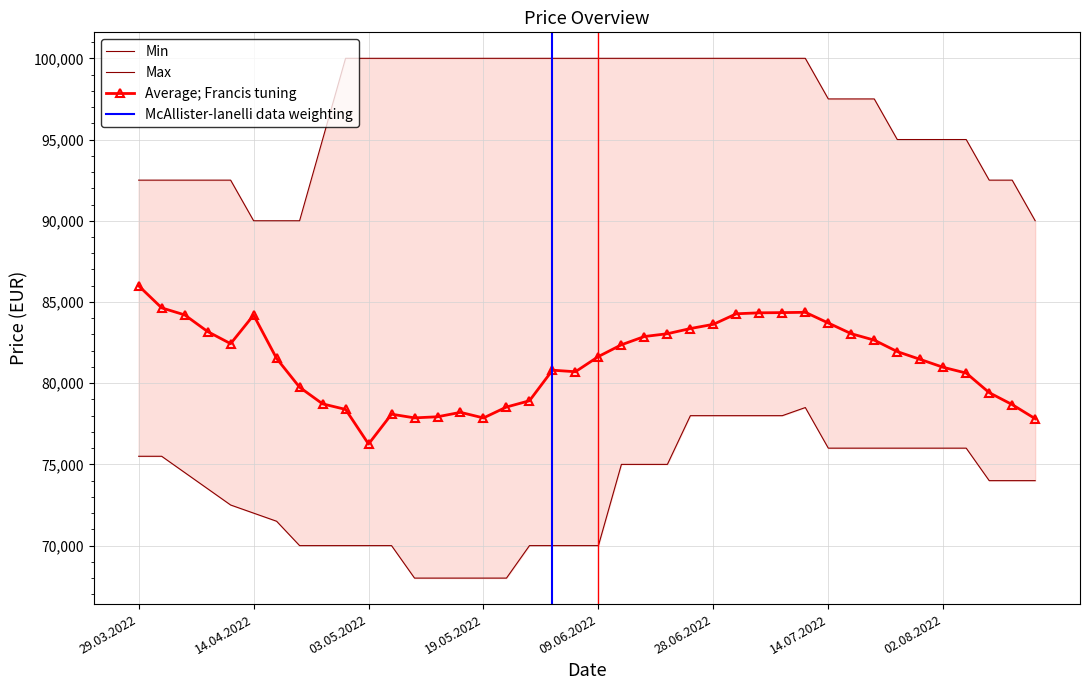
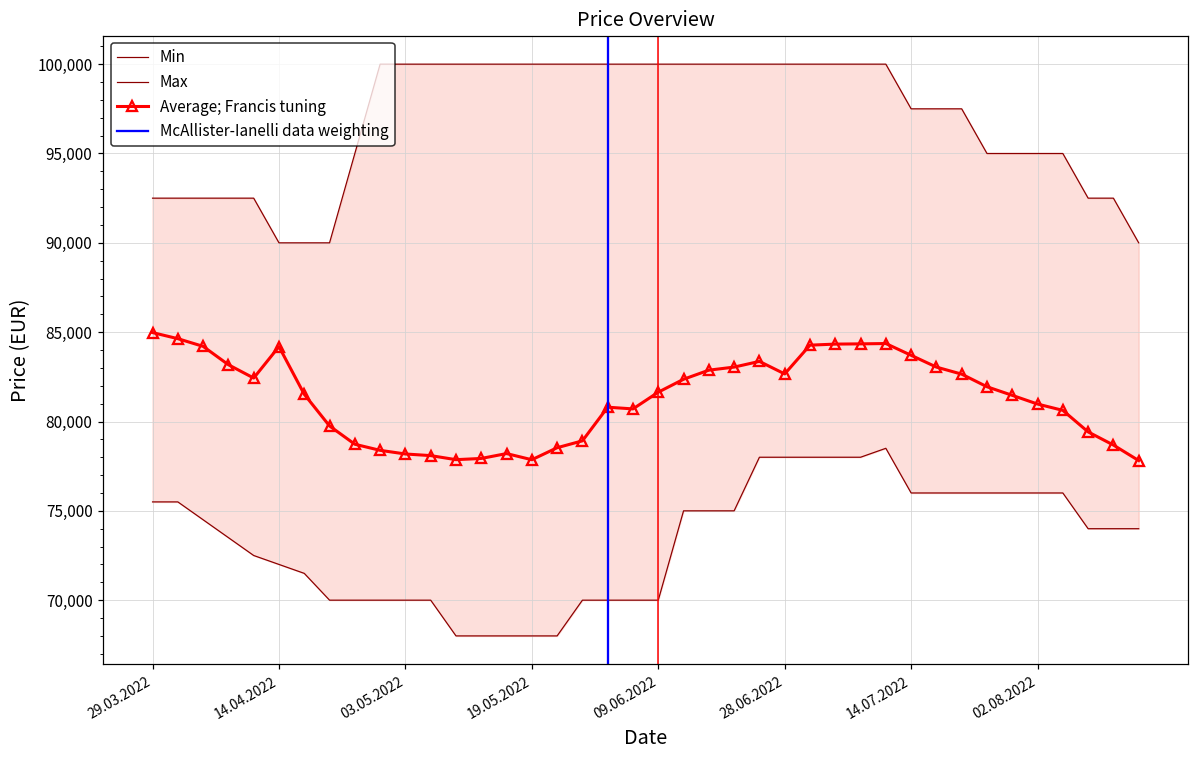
  {
    "Average; Francis tuning": {
-     "29.03.2022": "86,000",
+     "29.03.2022": "85,000",
      "14.04.2022": "84,200",
-     "03.05.2022": "76,300",
+     "03.05.2022": "78,200",
      "19.05.2022": "77,900",
      "09.06.2022": "81,600",
-     "28.06.2022": "83,600",
+     "28.06.2022": "82,700",
      "14.07.2022": "83,700",
      "02.08.2022": "81,000"
    }
  }
